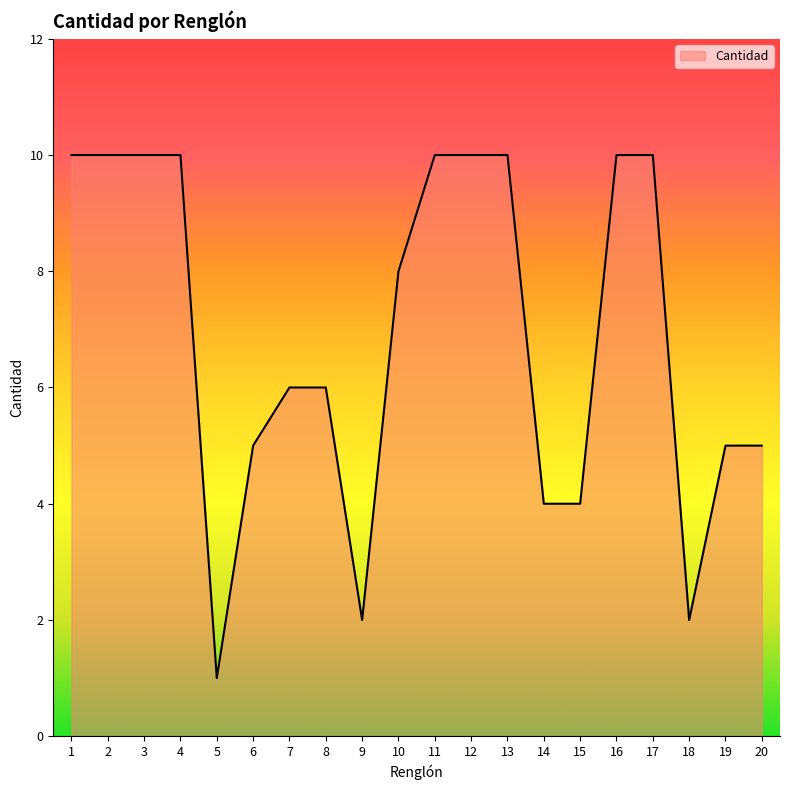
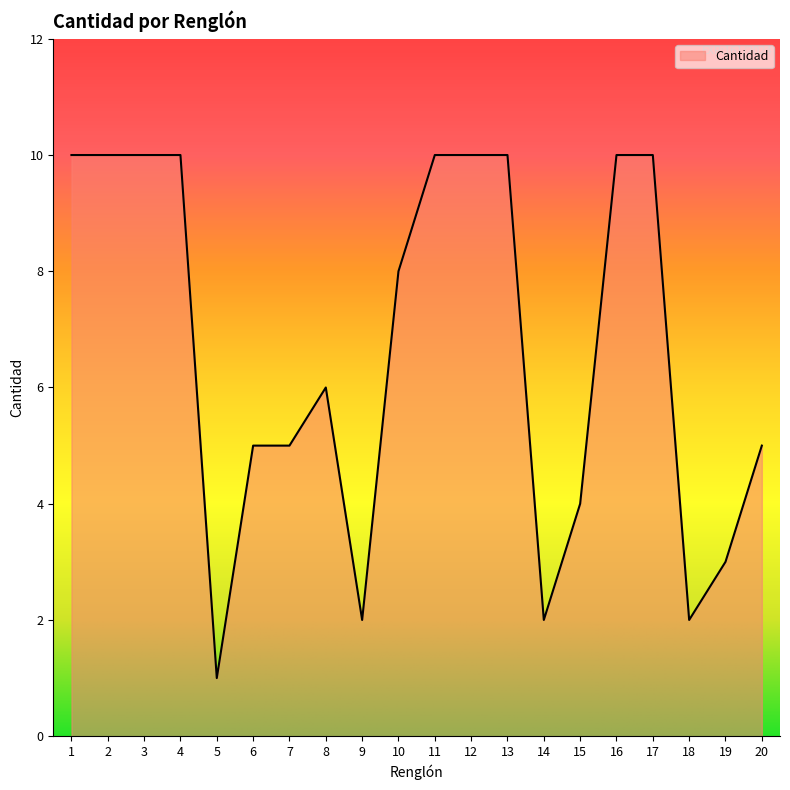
  {
    "1": 10,
    "2": 10,
    "3": 10,
    "4": 10,
    "5": 1,
    "6": 5,
-   "7": 6,
+   "7": 5,
    "8": 6,
    "9": 2,
    "10": 8,
    "11": 10,
    "12": 10,
    "13": 10,
-   "14": 4,
+   "14": 2,
    "15": 4,
    "16": 10,
    "17": 10,
    "18": 2,
-   "19": 5,
+   "19": 3,
    "20": 5
  }
